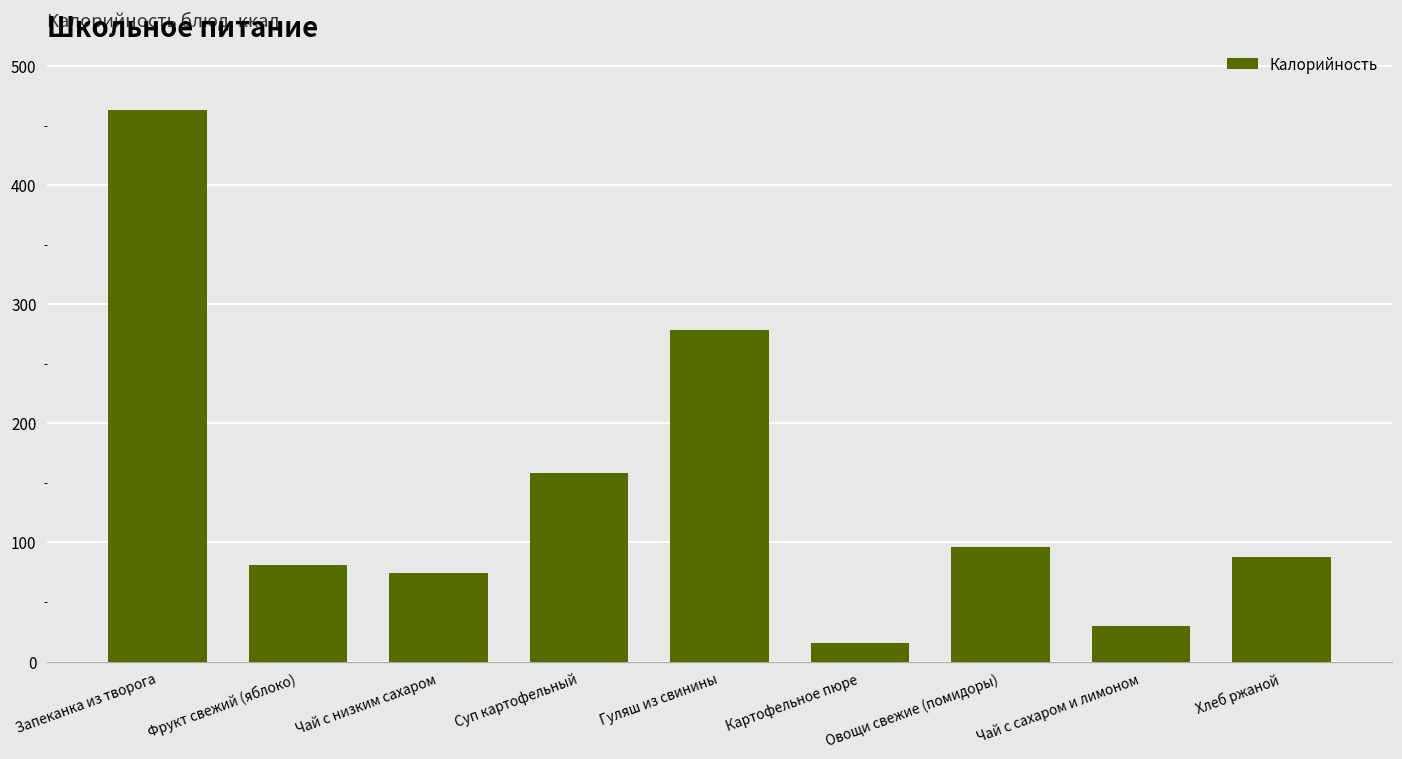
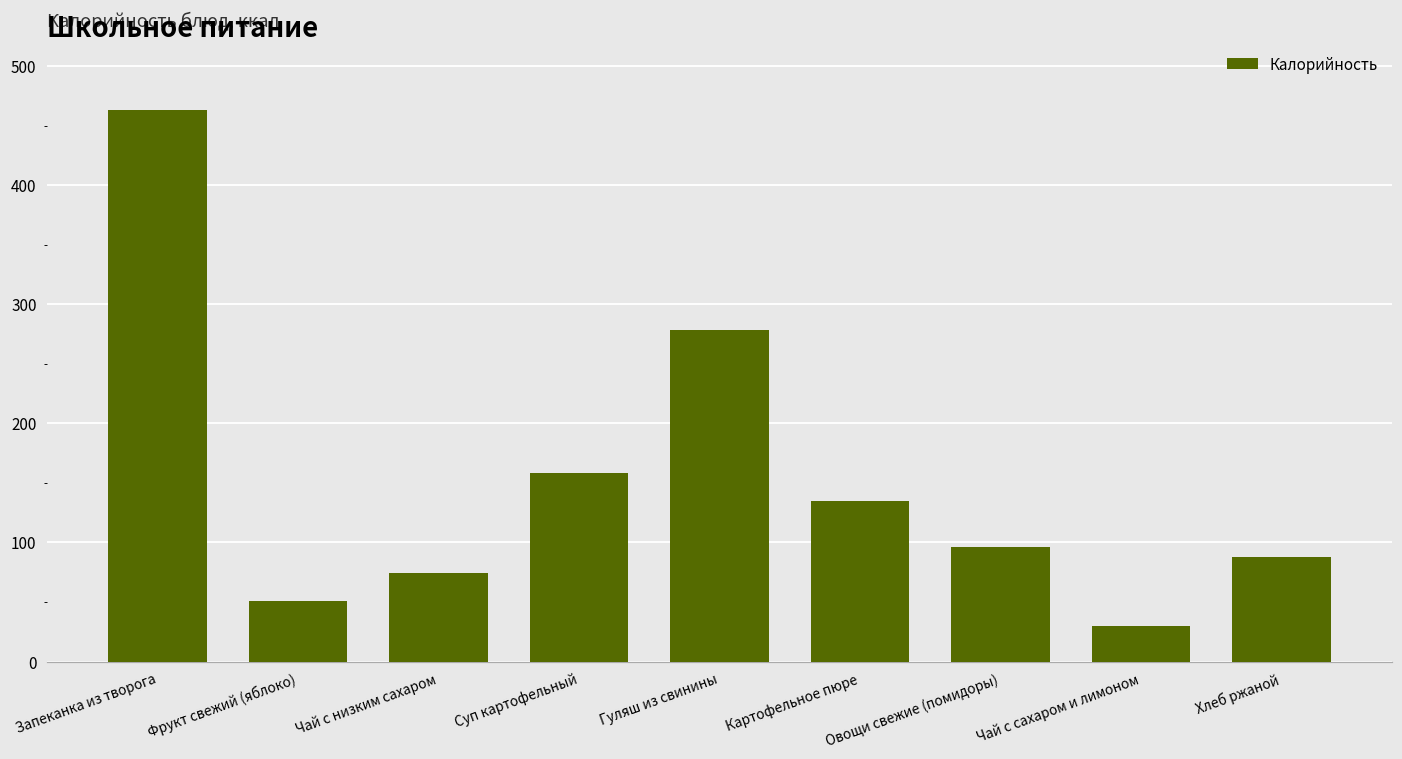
  {
    "Запеканка из творога": 463,
-   "Фрукт свежий (яблоко)": 81,
+   "Фрукт свежий (яблоко)": 51,
    "Чай с низким сахаром": 75,
    "Суп картофельный": 158,
    "Гуляш из свинины": 278,
-   "Картофельное пюре": 16,
+   "Картофельное пюре": 135,
    "Овощи свежие (помидоры)": 96,
    "Чай с сахаром и лимоном": 30,
    "Хлеб ржаной": 88
  }
